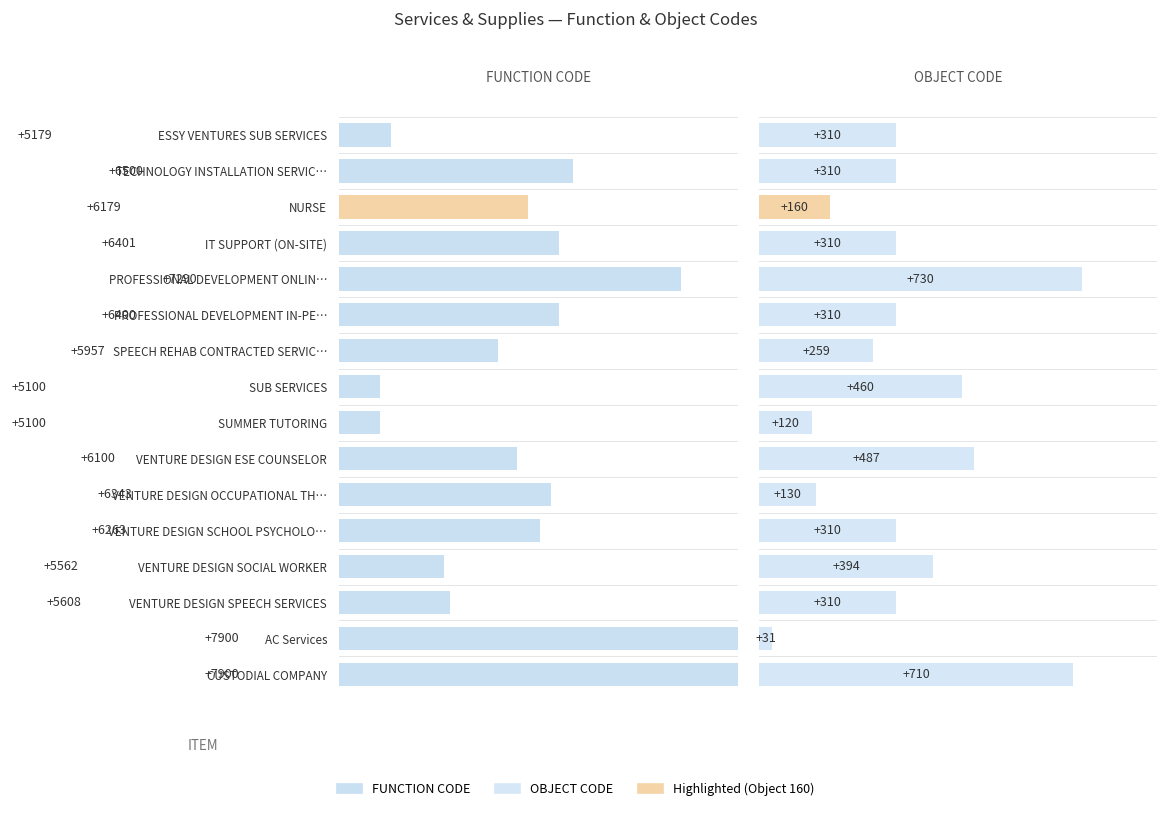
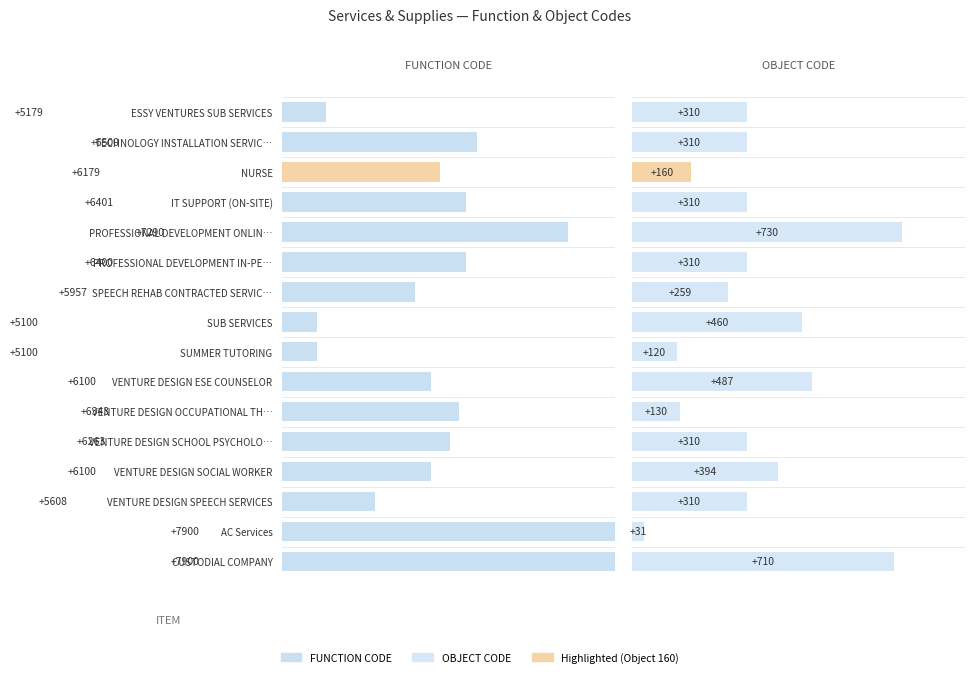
  {
    "FUNCTION CODE": {
      "ESSY VENTURES SUB SERVICES": "+5179",
      "TECHNOLOGY INSTALLATION SERVIC…": "+6500",
      "NURSE": "+6179",
      "IT SUPPORT (ON-SITE)": "+6401",
      "PROFESSIONAL DEVELOPMENT ONLIN…": "+7290",
      "PROFESSIONAL DEVELOPMENT IN-PE…": "+6400",
      "SPEECH REHAB CONTRACTED SERVIC…": "+5957",
      "SUB SERVICES": "+5100",
      "SUMMER TUTORING": "+5100",
      "VENTURE DESIGN ESE COUNSELOR": "+6100",
      "VENTURE DESIGN OCCUPATIONAL TH…": "+6343",
      "VENTURE DESIGN SCHOOL PSYCHOLO…": "+6263",
-     "VENTURE DESIGN SOCIAL WORKER": "+5562",
+     "VENTURE DESIGN SOCIAL WORKER": "+6100",
      "VENTURE DESIGN SPEECH SERVICES": "+5608"
    }
  }
